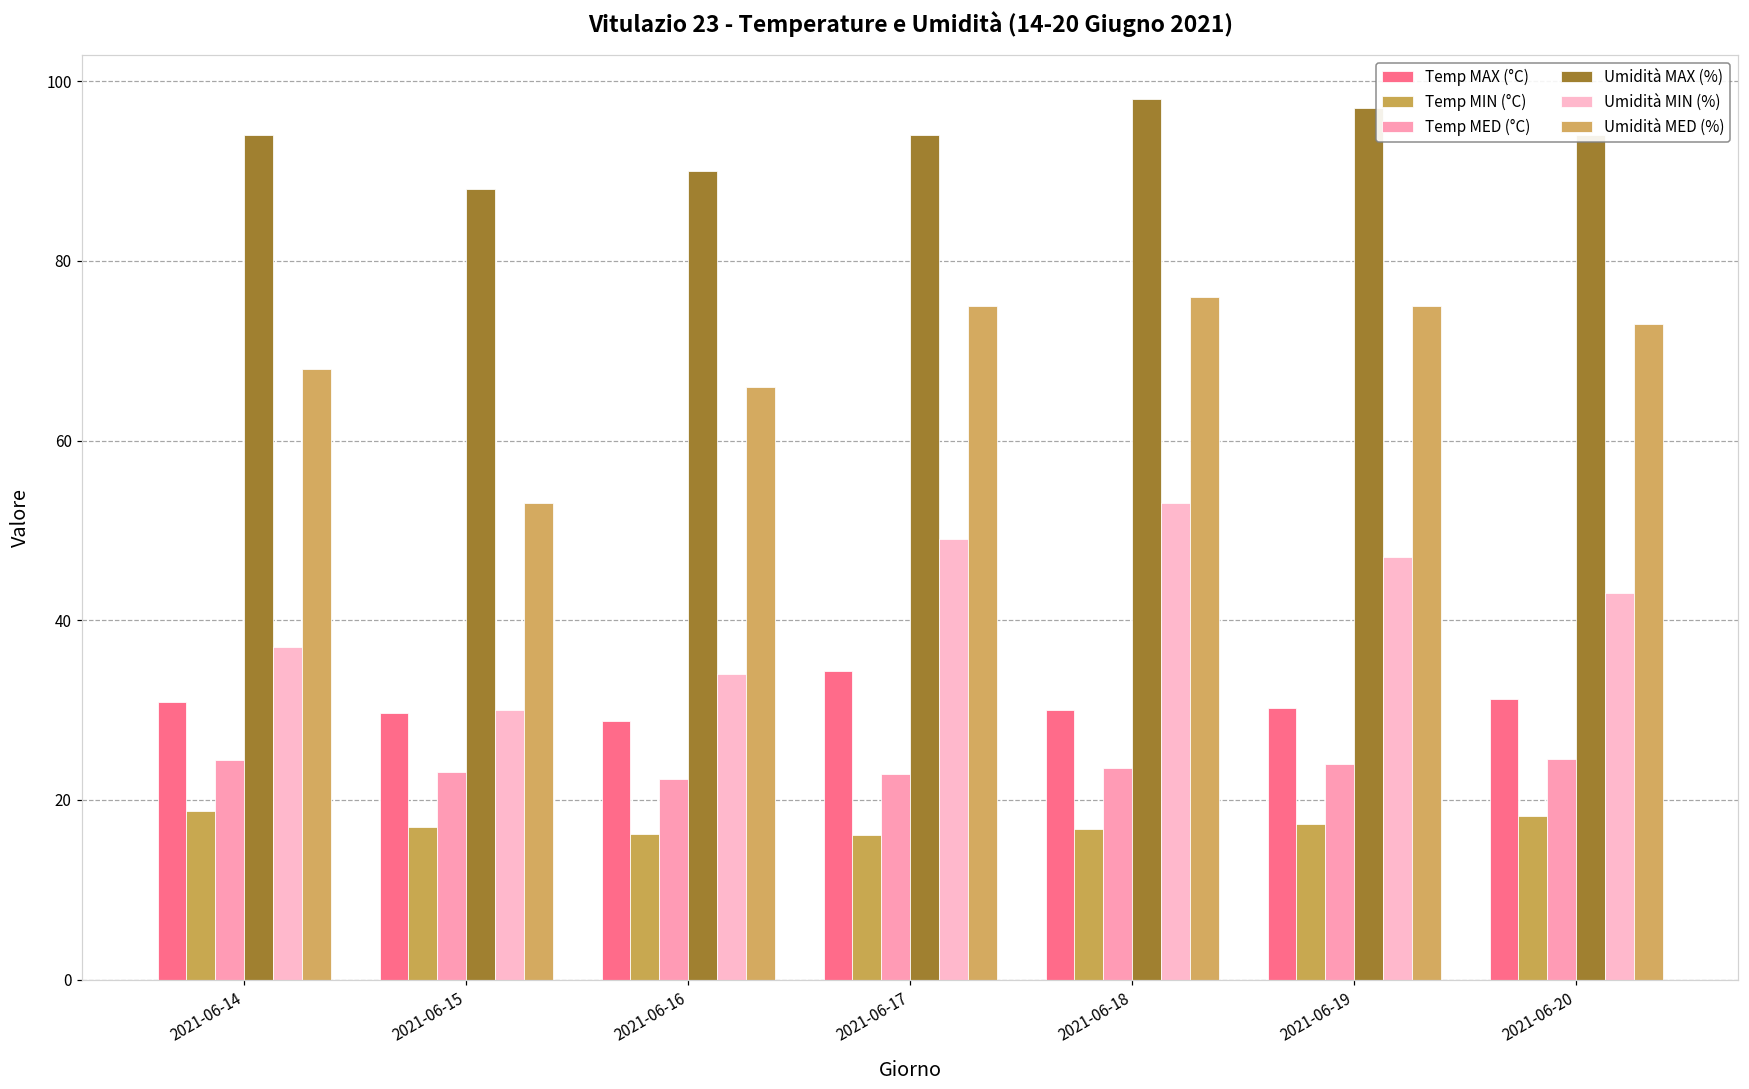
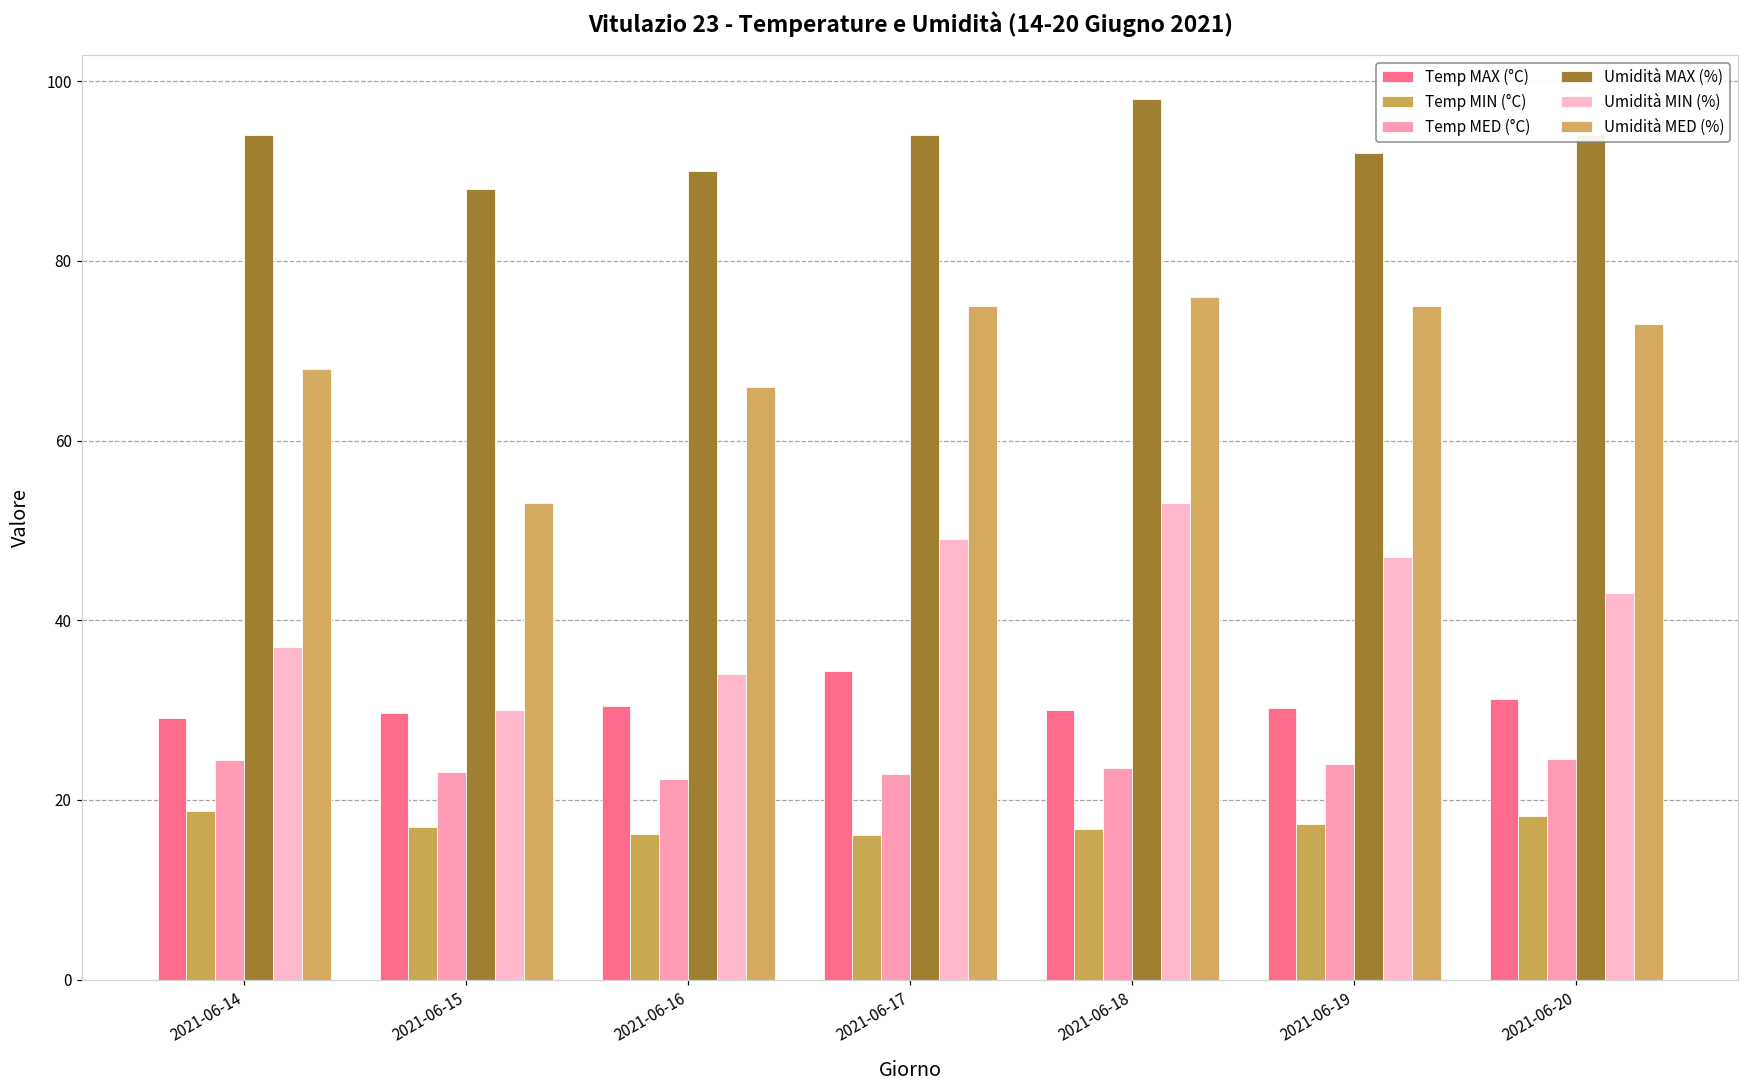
  {
    "Temp MAX (°C)": {
-     "2021-06-14": 31,
+     "2021-06-14": 29,
      "2021-06-15": 30,
-     "2021-06-16": 29,
+     "2021-06-16": 30,
      "2021-06-17": 34,
      "2021-06-18": 30,
      "2021-06-19": 30,
      "2021-06-20": 31
    },
    "Umidità MAX (%)": {
      "2021-06-14": 94,
      "2021-06-15": 88,
      "2021-06-16": 90,
      "2021-06-17": 94,
      "2021-06-18": 98,
-     "2021-06-19": 97
+     "2021-06-19": 92
    }
  }
